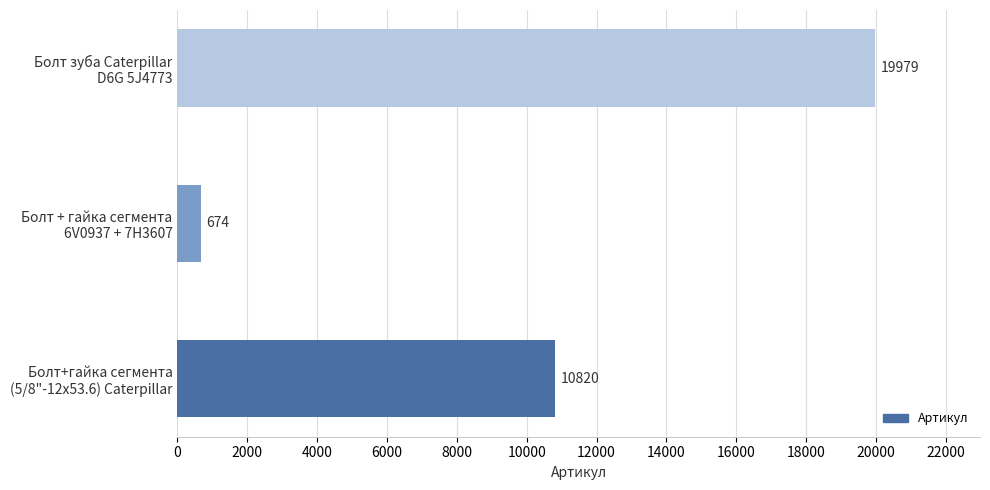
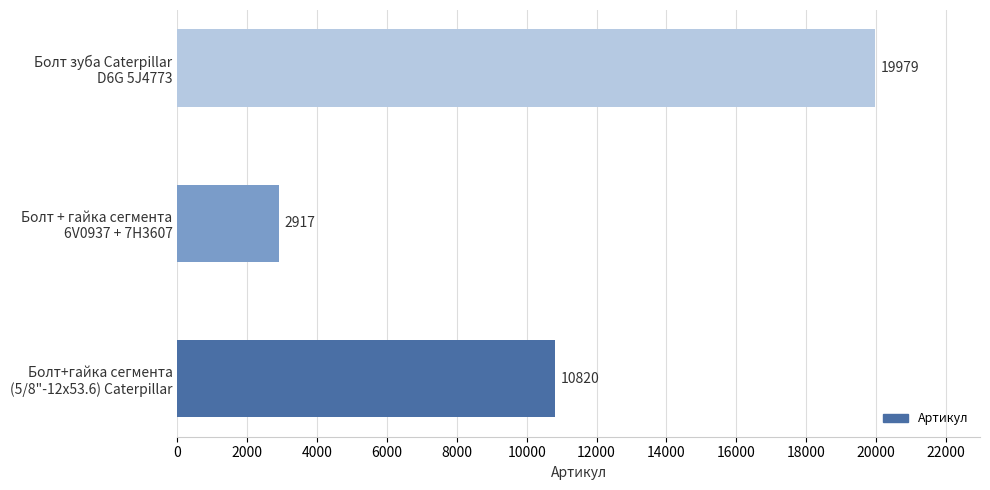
  {
    "Болт зуба Caterpillar D6G 5J4773": 19979,
-   "Болт + гайка сегмента 6V0937 + 7H3607": 674,
+   "Болт + гайка сегмента 6V0937 + 7H3607": 2917,
    "Болт+гайка сегмента (5/8\"-12х53.6) Caterpillar": 10820
  }
